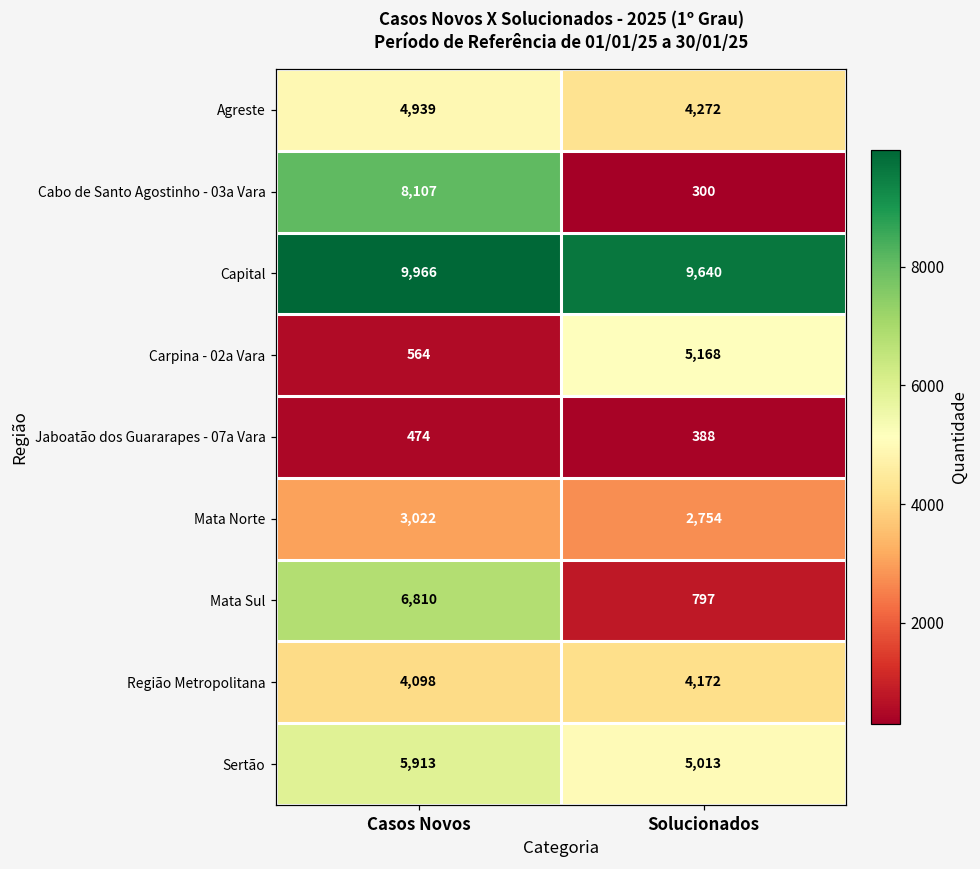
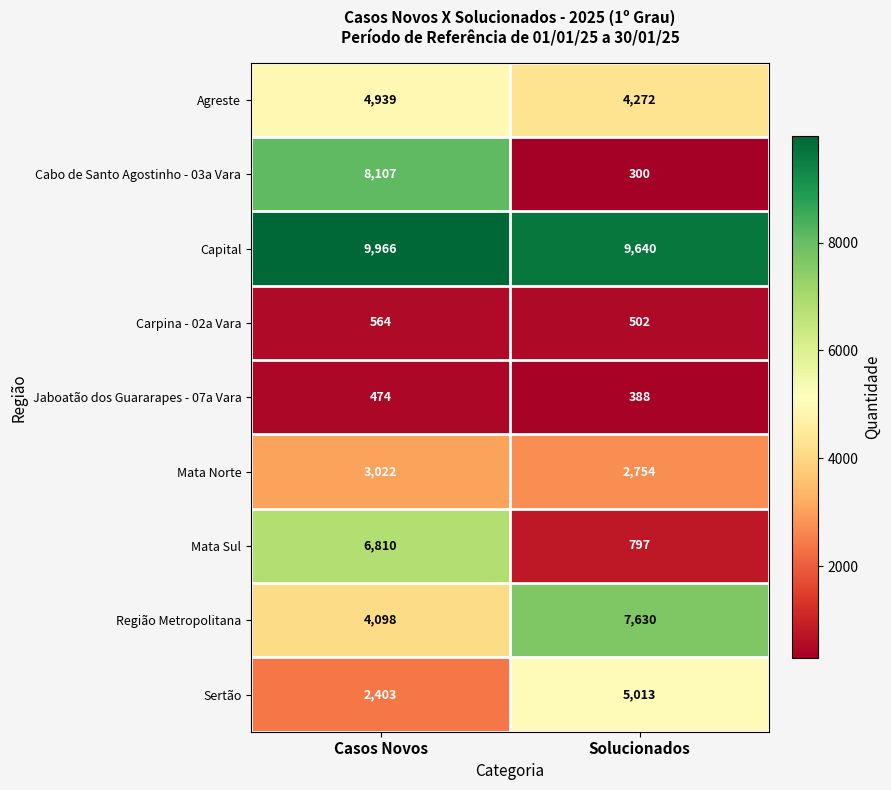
  {
    "Agreste": {
      "Casos Novos": "4,939",
      "Solucionados": "4,272"
    },
    "Cabo de Santo Agostinho - 03a Vara": {
      "Casos Novos": "8,107",
      "Solucionados": "300"
    },
    "Capital": {
      "Casos Novos": "9,966",
      "Solucionados": "9,640"
    },
    "Carpina - 02a Vara": {
      "Casos Novos": "564",
-     "Solucionados": "5,168"
+     "Solucionados": "502"
    },
    "Jaboatão dos Guararapes - 07a Vara": {
      "Casos Novos": "474",
      "Solucionados": "388"
    },
    "Mata Norte": {
      "Casos Novos": "3,022",
      "Solucionados": "2,754"
    },
    "Mata Sul": {
      "Casos Novos": "6,810",
      "Solucionados": "797"
    },
    "Região Metropolitana": {
      "Casos Novos": "4,098",
-     "Solucionados": "4,172"
+     "Solucionados": "7,630"
    },
    "Sertão": {
-     "Casos Novos": "5,913",
+     "Casos Novos": "2,403",
      "Solucionados": "5,013"
    }
  }
